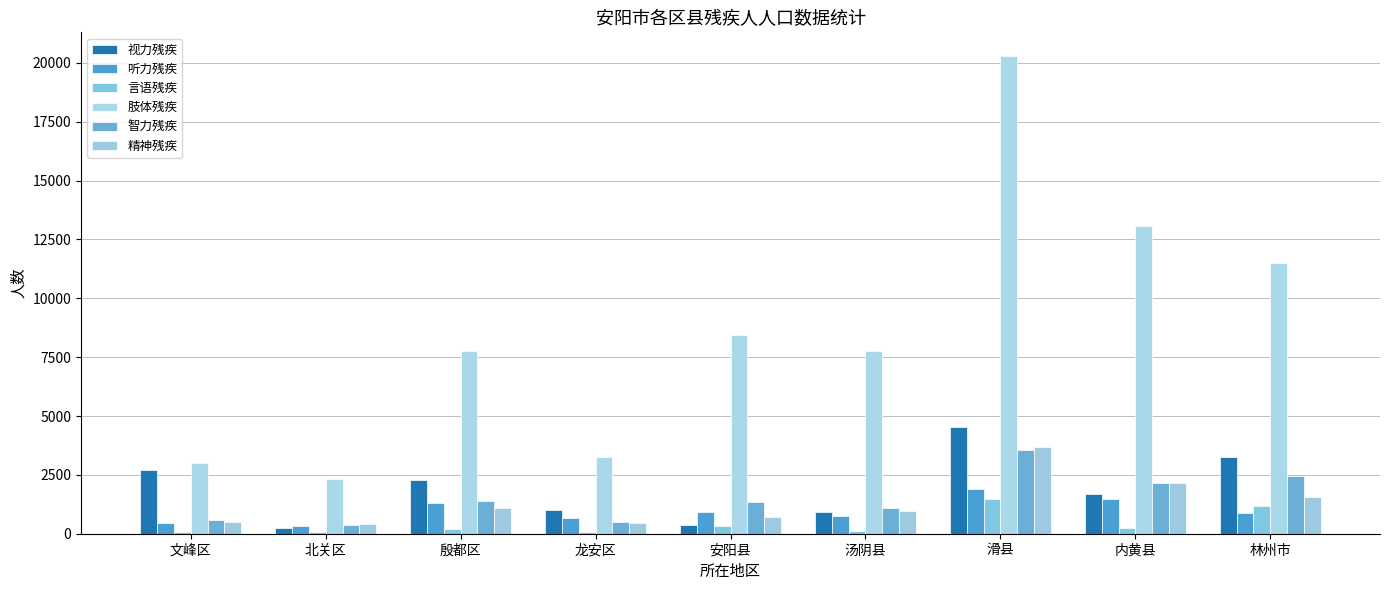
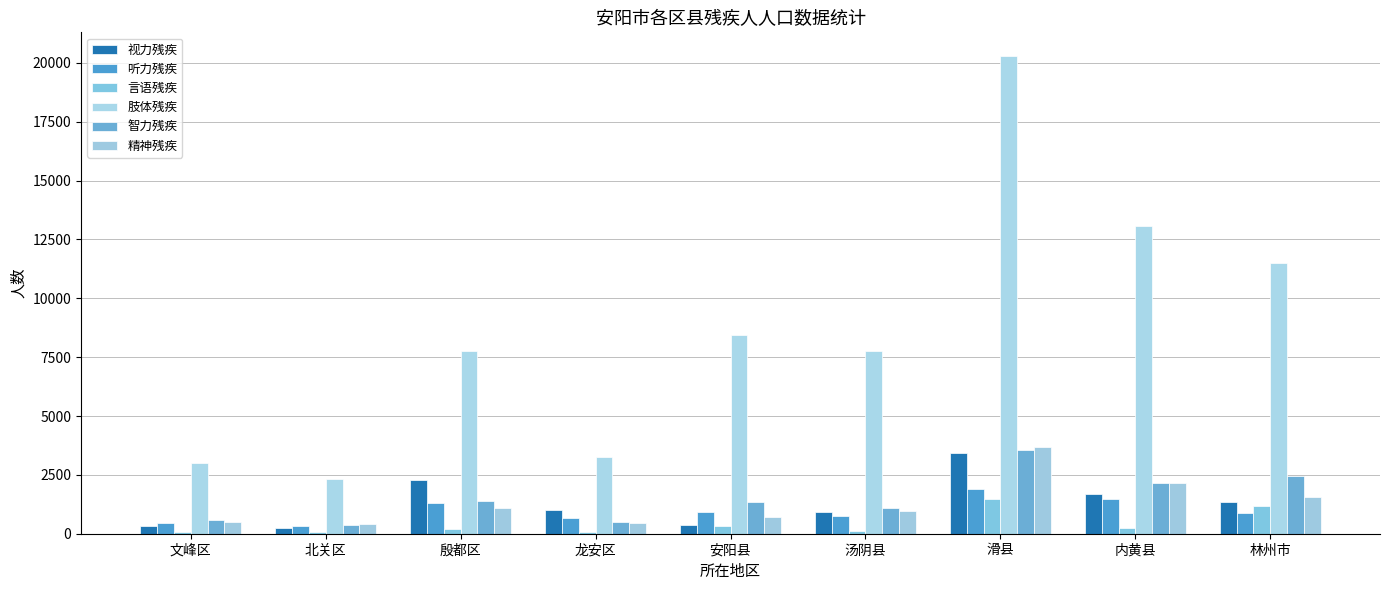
  {
    "视力残疾": {
-     "文峰区": 2700,
+     "文峰区": 300,
      "北关区": 200,
      "殷都区": 2300,
      "龙安区": 1000,
      "安阳县": 400,
      "汤阴县": 900,
-     "滑县": 4500,
+     "滑县": 3400,
      "内黄县": 1700,
-     "林州市": 3300
+     "林州市": 1400
    }
  }
